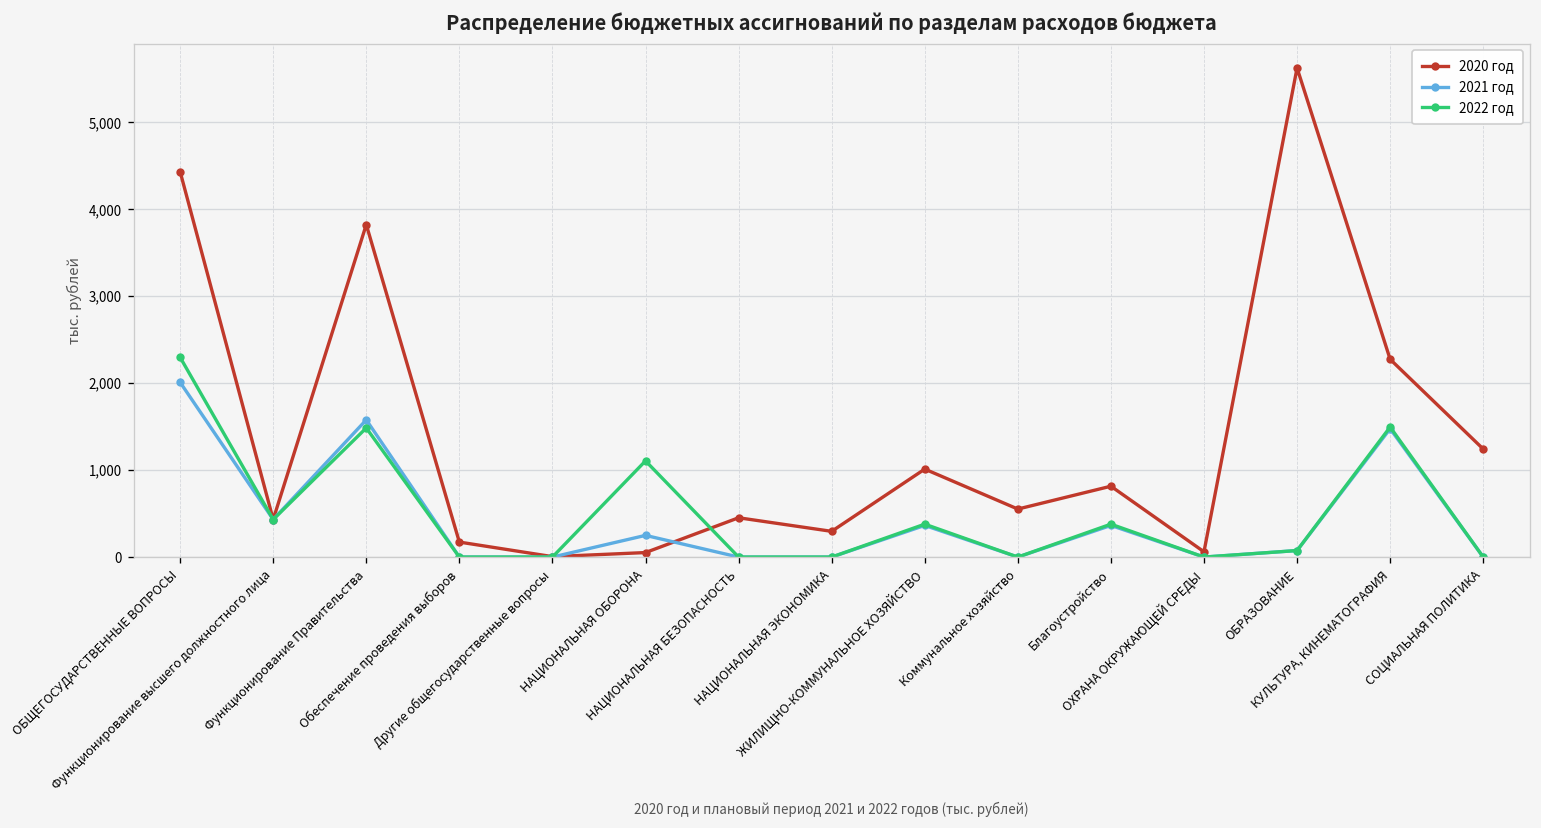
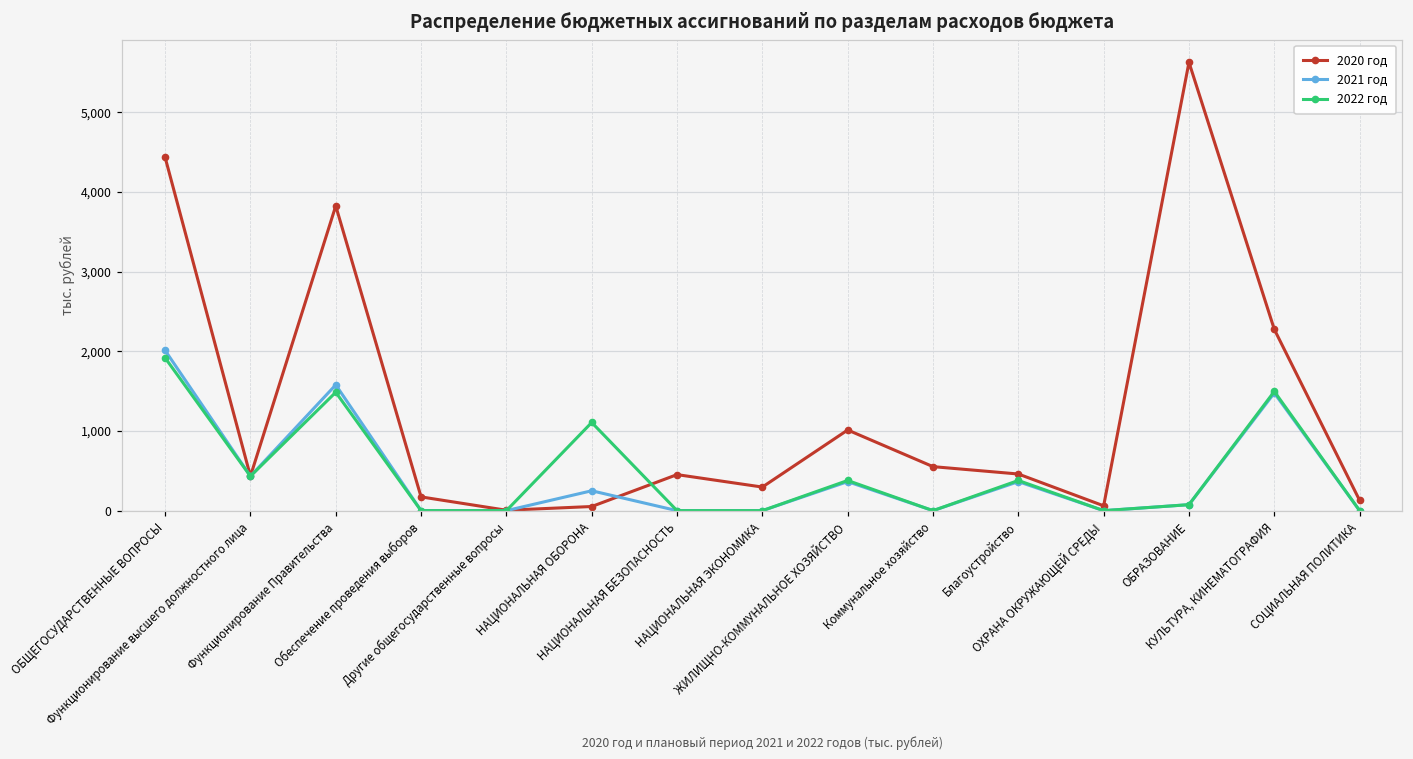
  {
    "2020 год": {
      "ОБЩЕГОСУДАРСТВЕННЫЕ ВОПРОСЫ": "4,400",
      "Функционирование Правительства": "3,800",
      "Обеспечение проведения выборов": "200",
      "НАЦИОНАЛЬНАЯ ОБОРОНА": "100",
      "НАЦИОНАЛЬНАЯ БЕЗОПАСНОСТЬ": "500",
      "НАЦИОНАЛЬНАЯ ЭКОНОМИКА": "300",
      "ЖИЛИЩНО-КОММУНАЛЬНОЕ ХОЗЯЙСТВО": "1,000",
      "Коммунальное хозяйство": "600",
-     "Благоустройство": "800",
+     "Благоустройство": "500",
      "ОХРАНА ОКРУЖАЮЩЕЙ СРЕДЫ": "100",
      "ОБРАЗОВАНИЕ": "5,600",
      "КУЛЬТУРА, КИНЕМАТОГРАФИЯ": "2,300",
-     "СОЦИАЛЬНАЯ ПОЛИТИКА": "1,200"
+     "СОЦИАЛЬНАЯ ПОЛИТИКА": "100"
    },
    "2021 год": {
      "ОБЩЕГОСУДАРСТВЕННЫЕ ВОПРОСЫ": "2,000",
      "Функционирование Правительства": "1,600",
      "НАЦИОНАЛЬНАЯ ОБОРОНА": "200"
    },
    "2022 год": {
-     "ОБЩЕГОСУДАРСТВЕННЫЕ ВОПРОСЫ": "2,300",
+     "ОБЩЕГОСУДАРСТВЕННЫЕ ВОПРОСЫ": "1,900",
      "Функционирование Правительства": "1,500",
      "НАЦИОНАЛЬНАЯ ОБОРОНА": "1,100"
    }
  }
